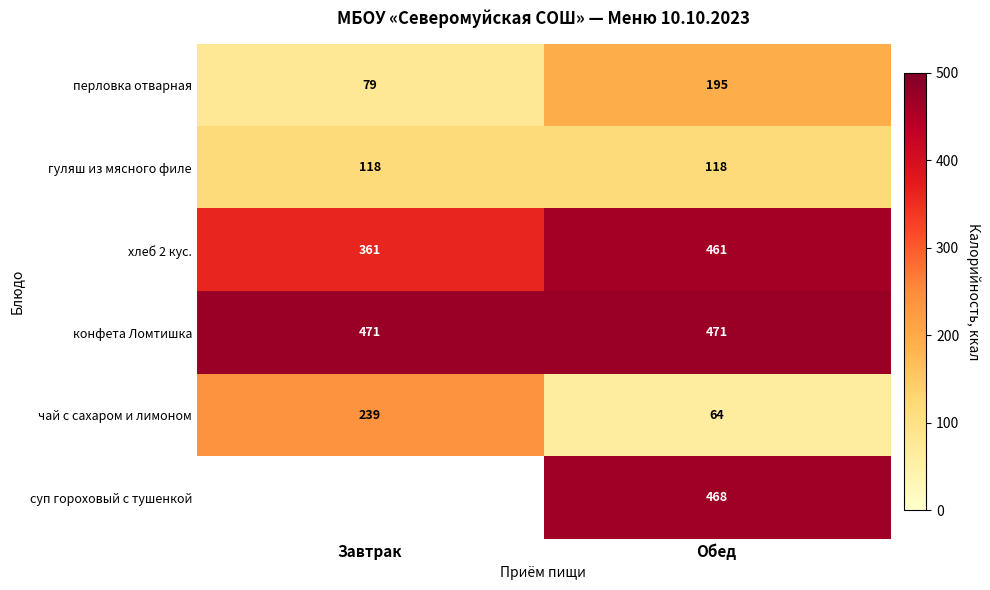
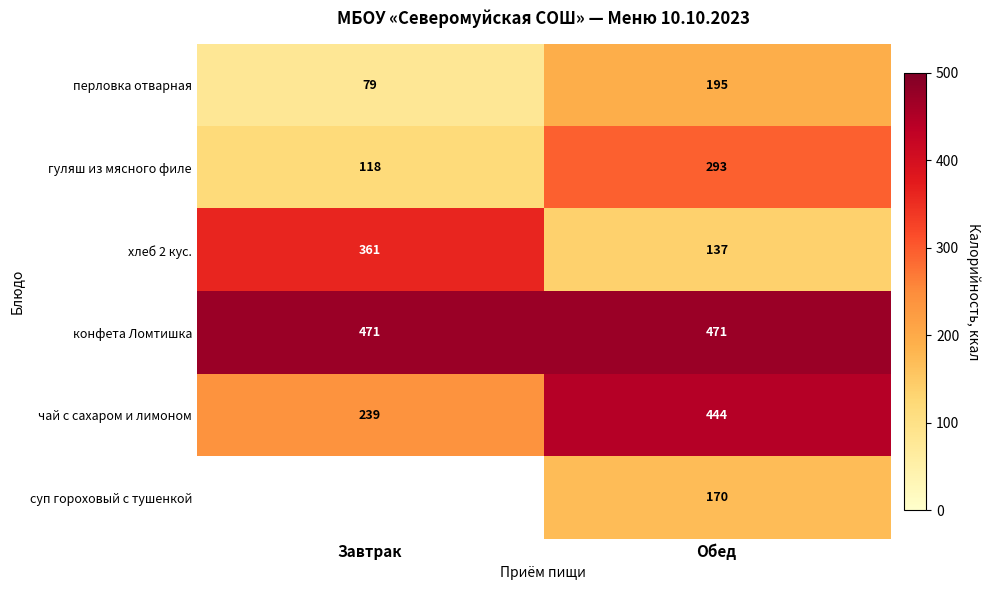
  {
    "перловка отварная": {
      "Завтрак": 79,
      "Обед": 195
    },
    "гуляш из мясного филе": {
      "Завтрак": 118,
-     "Обед": 118
+     "Обед": 293
    },
    "хлеб 2 кус.": {
      "Завтрак": 361,
-     "Обед": 461
+     "Обед": 137
    },
    "конфета Ломтишка": {
      "Завтрак": 471,
      "Обед": 471
    },
    "чай с сахаром и лимоном": {
      "Завтрак": 239,
-     "Обед": 64
+     "Обед": 444
    },
    "суп гороховый с тушенкой": {
-     "Обед": 468
+     "Обед": 170
    }
  }
